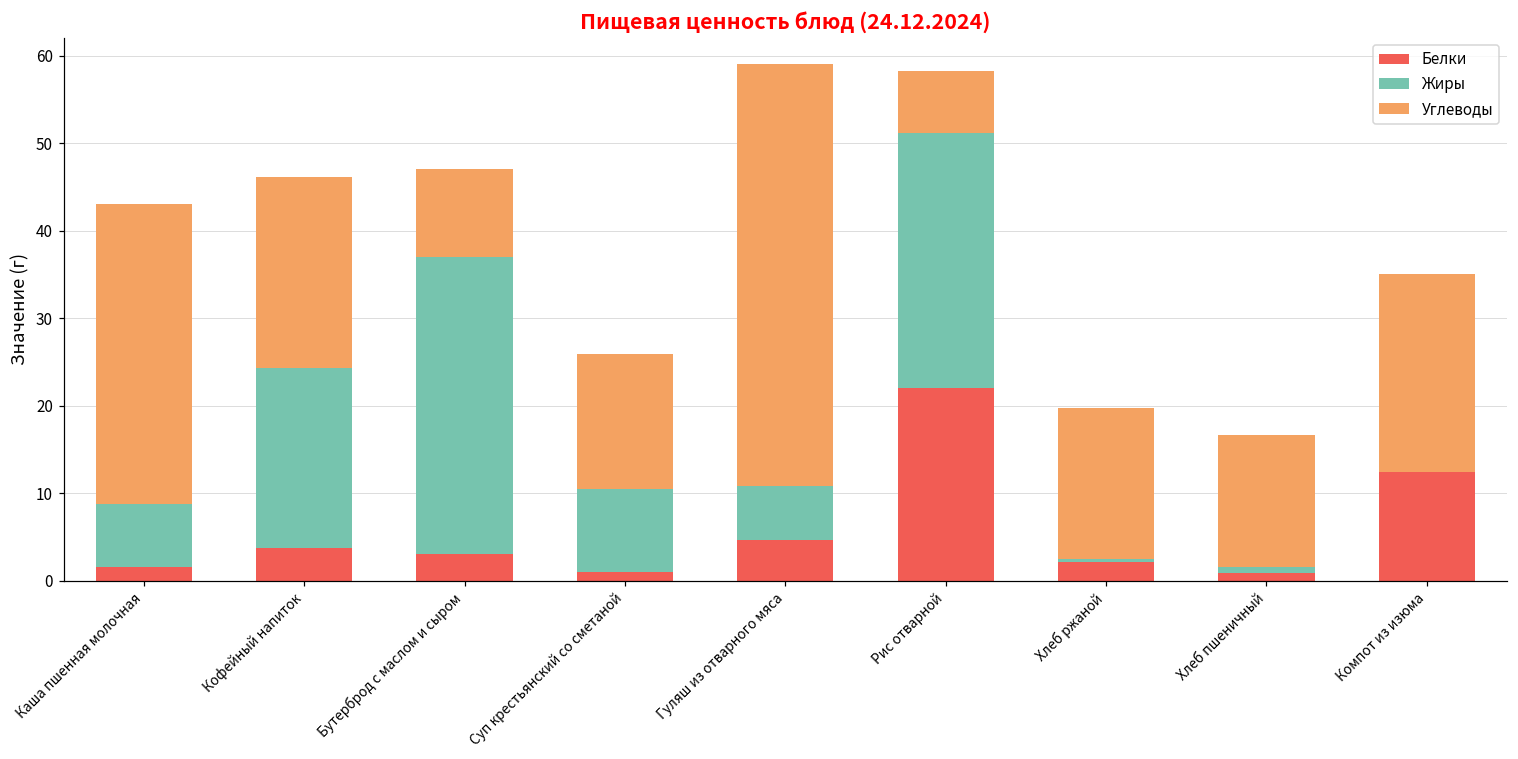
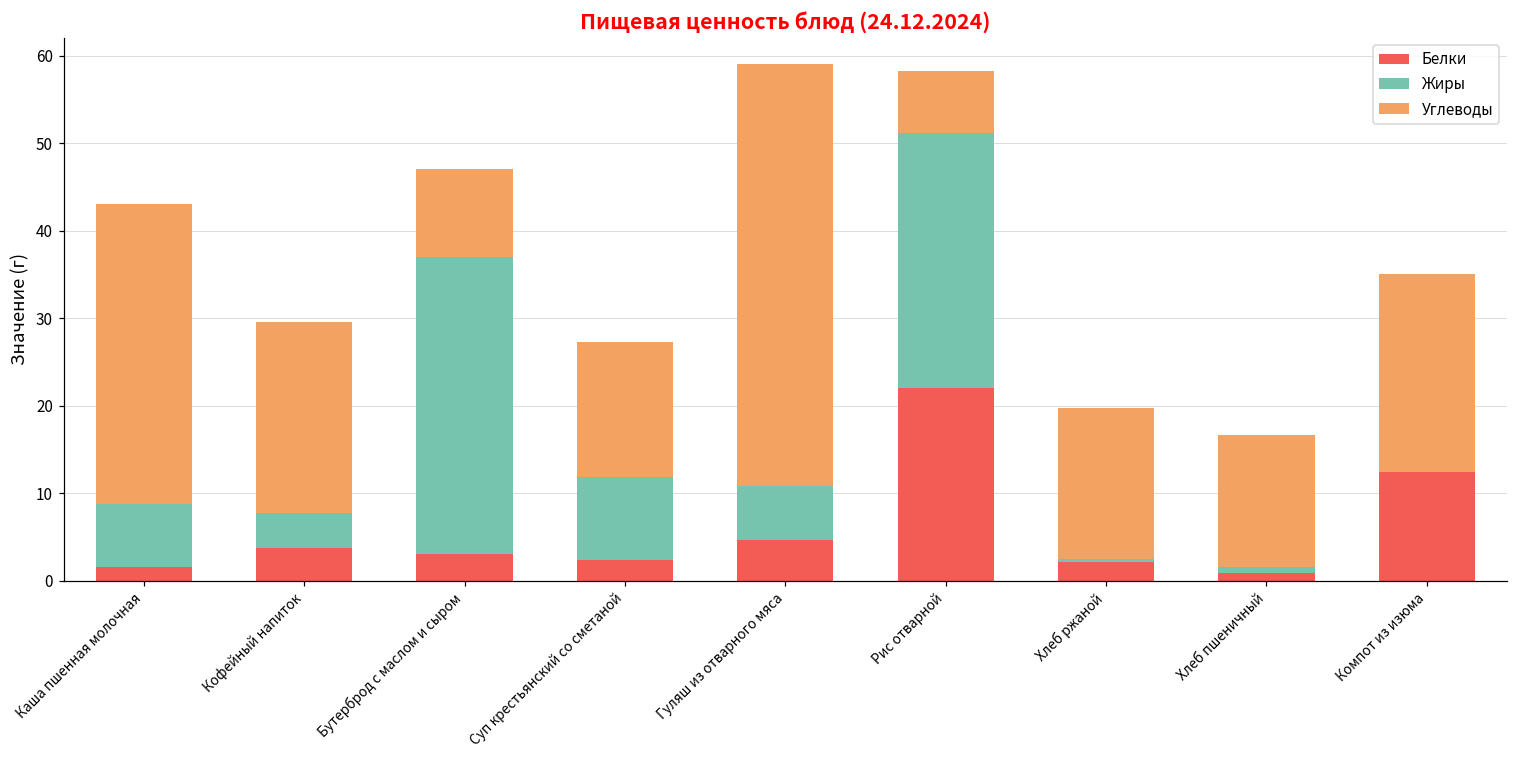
  {
    "Белки": {
      "Каша пшенная молочная": 2,
      "Кофейный напиток": 4,
      "Бутерброд с маслом и сыром": 3,
-     "Суп крестьянский со сметаной": 1,
+     "Суп крестьянский со сметаной": 2,
      "Гуляш из отварного мяса": 5,
      "Рис отварной": 22,
      "Хлеб ржаной": 2,
      "Хлеб пшеничный": 1,
      "Компот из изюма": 12
    },
    "Жиры": {
      "Каша пшенная молочная": 7,
-     "Кофейный напиток": 21,
+     "Кофейный напиток": 4,
      "Бутерброд с маслом и сыром": 34,
      "Суп крестьянский со сметаной": 10,
      "Гуляш из отварного мяса": 6,
      "Рис отварной": 29,
      "Хлеб ржаной": 0,
      "Хлеб пшеничный": 1,
      "Компот из изюма": 0
    },
    "Углеводы": {
      "Каша пшенная молочная": 34,
      "Кофейный напиток": 22,
      "Бутерброд с маслом и сыром": 10,
      "Суп крестьянский со сметаной": 15,
      "Гуляш из отварного мяса": 48,
      "Рис отварной": 7,
      "Хлеб ржаной": 17,
      "Хлеб пшеничный": 15,
      "Компот из изюма": 23
    }
  }
